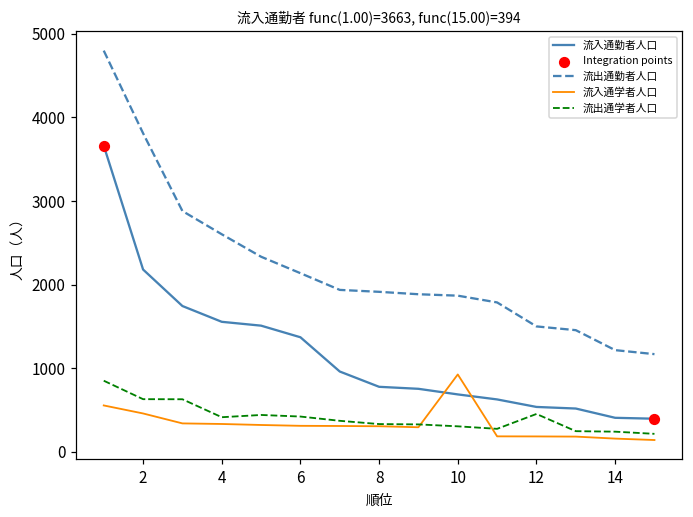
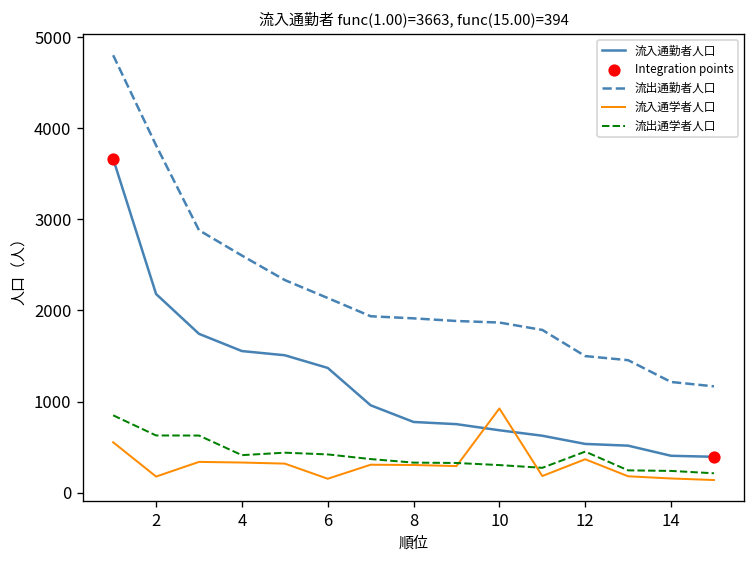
  {
    "流入通学者人口": {
-     "2": 500,
+     "2": 200,
      "4": 300,
-     "6": 300,
+     "6": 200,
      "10": 900,
-     "12": 200,
+     "12": 400,
      "14": 200
    },
    "流出通学者人口": {
      "2": 600,
      "4": 400,
      "6": 400,
      "10": 300,
      "12": 500,
      "14": 200
    }
  }
